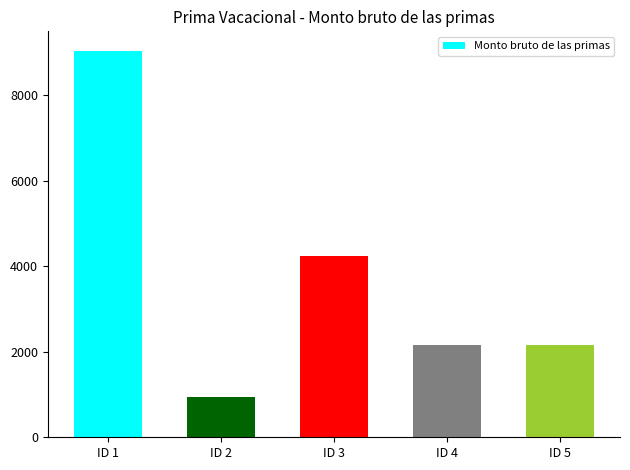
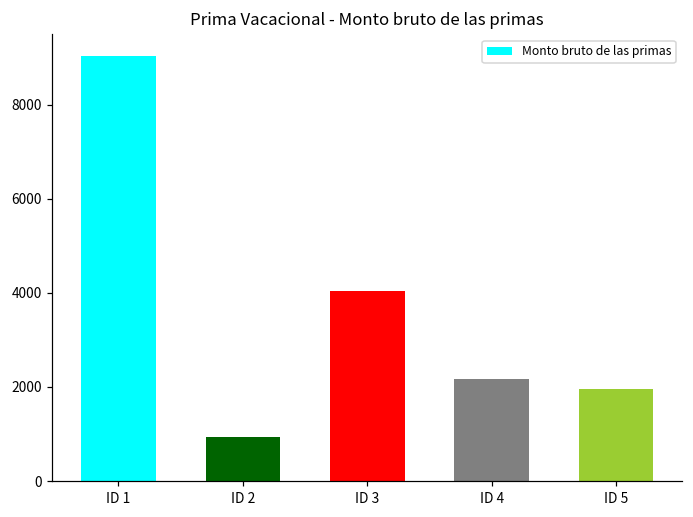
  {
    "ID 1": 9000,
    "ID 2": 900,
-   "ID 3": 4200,
+   "ID 3": 4000,
    "ID 4": 2200,
-   "ID 5": 2200
+   "ID 5": 2000
  }
